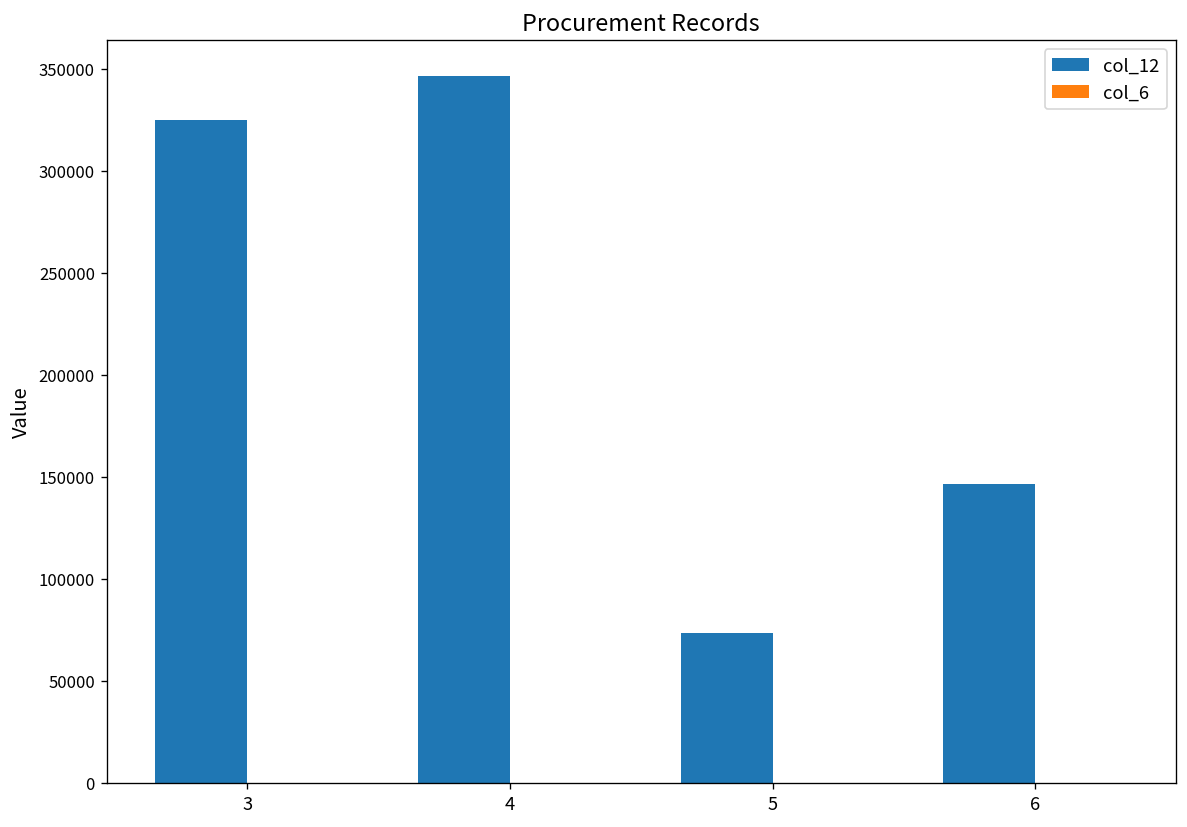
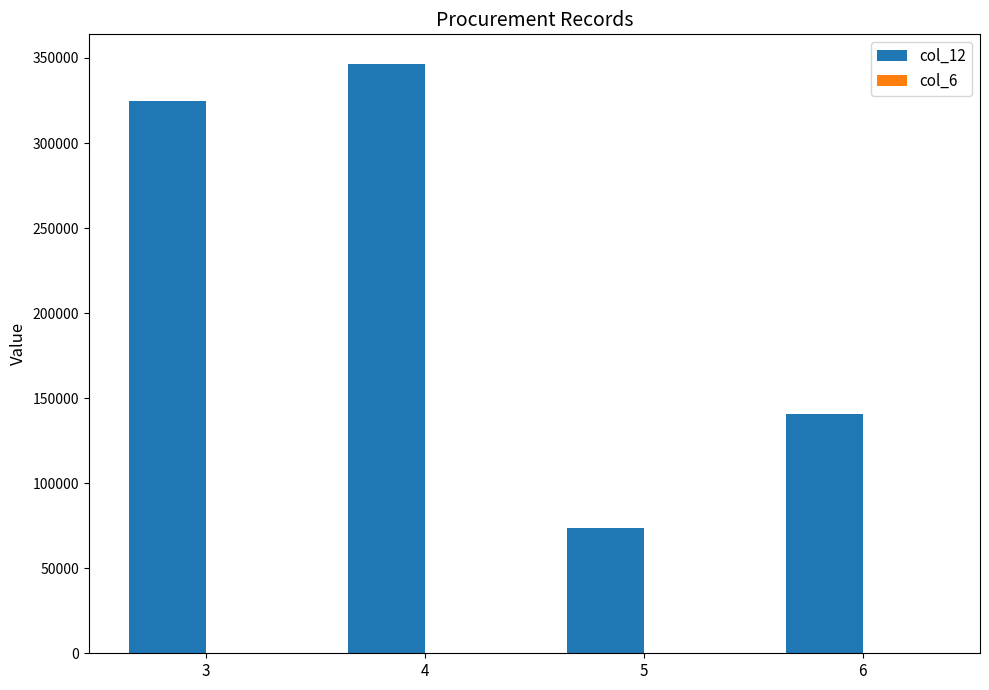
  {
    "col_12": {
      "3": 325000,
      "4": 347000,
      "5": 74000,
-     "6": 146000
+     "6": 140000
    }
  }
